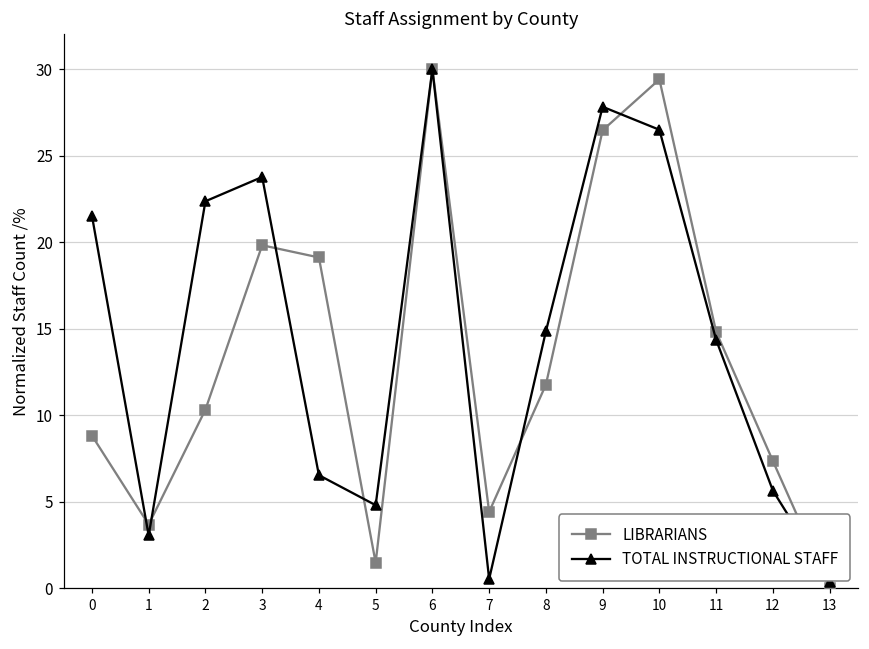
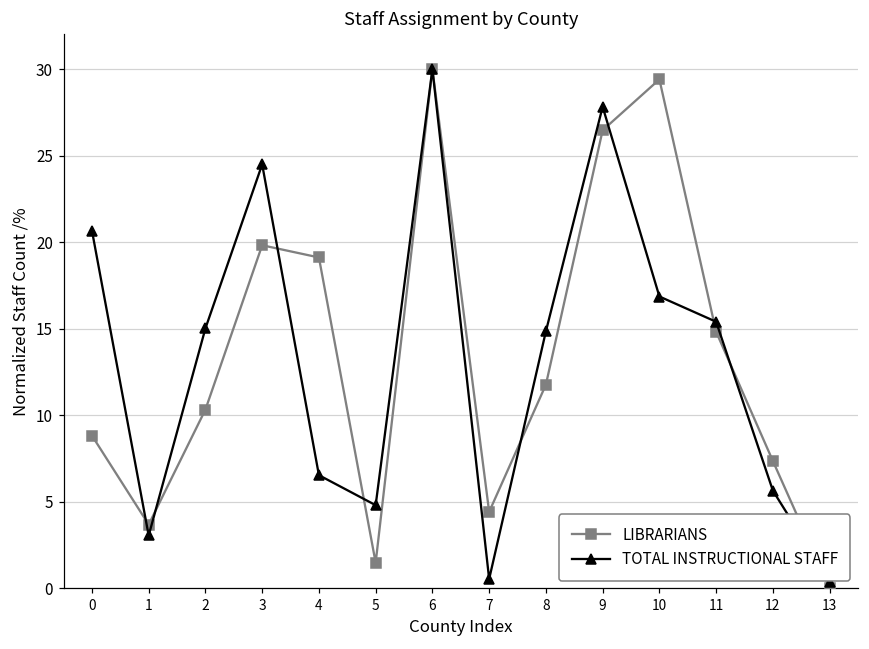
  {
    "LIBRARIANS": {
      "0": 8.8,
      "1": 3.7,
      "2": 10.3,
      "3": 19.8,
      "4": 19.1,
      "5": 1.5,
      "7": 4.4,
      "8": 11.8,
      "9": 26.5,
      "10": 29.4,
      "11": 14.8,
      "12": 7.4,
      "13": 0.0
    },
    "TOTAL INSTRUCTIONAL STAFF": {
-     "0": 21.5,
+     "0": 20.7,
      "1": 3.0,
-     "2": 22.4,
-     "3": 23.8,
+     "2": 15.0,
+     "3": 24.5,
      "4": 6.5,
      "5": 4.8,
      "7": 0.5,
      "8": 14.8,
      "9": 27.8,
-     "10": 26.5,
-     "11": 14.4,
+     "10": 16.9,
+     "11": 15.4,
      "12": 5.6,
      "13": 0.4
    }
  }
